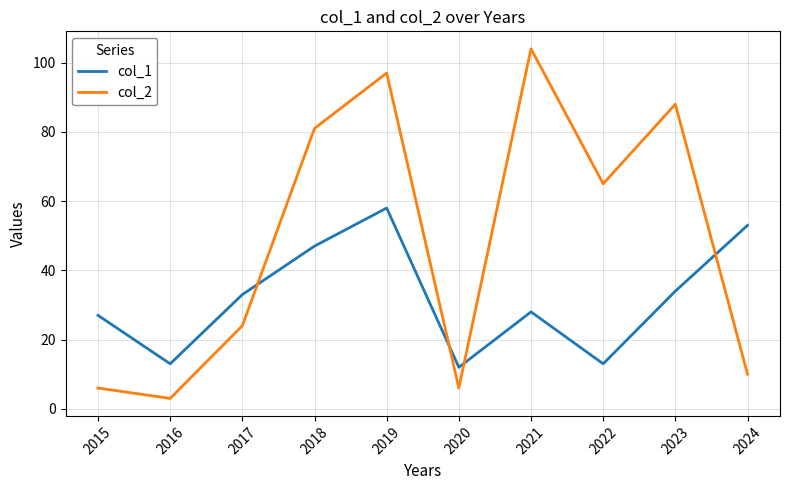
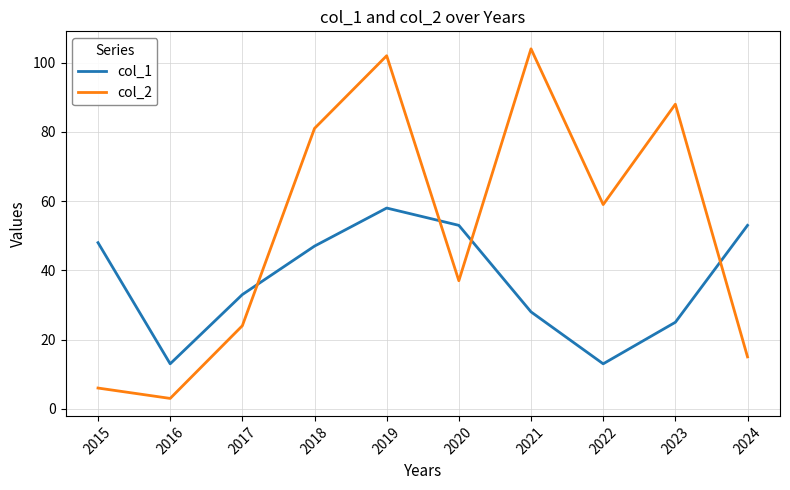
  {
    "col_1": {
-     "2015": 27,
+     "2015": 48,
      "2016": 13,
      "2017": 33,
      "2018": 47,
      "2019": 58,
-     "2020": 12,
+     "2020": 53,
      "2021": 28,
      "2022": 13,
-     "2023": 34,
+     "2023": 25,
      "2024": 53
    },
    "col_2": {
      "2015": 6,
      "2016": 3,
      "2017": 24,
      "2018": 81,
-     "2019": 97,
-     "2020": 6,
+     "2019": 102,
+     "2020": 37,
      "2021": 104,
-     "2022": 65,
+     "2022": 59,
      "2023": 88,
-     "2024": 10
+     "2024": 15
    }
  }
